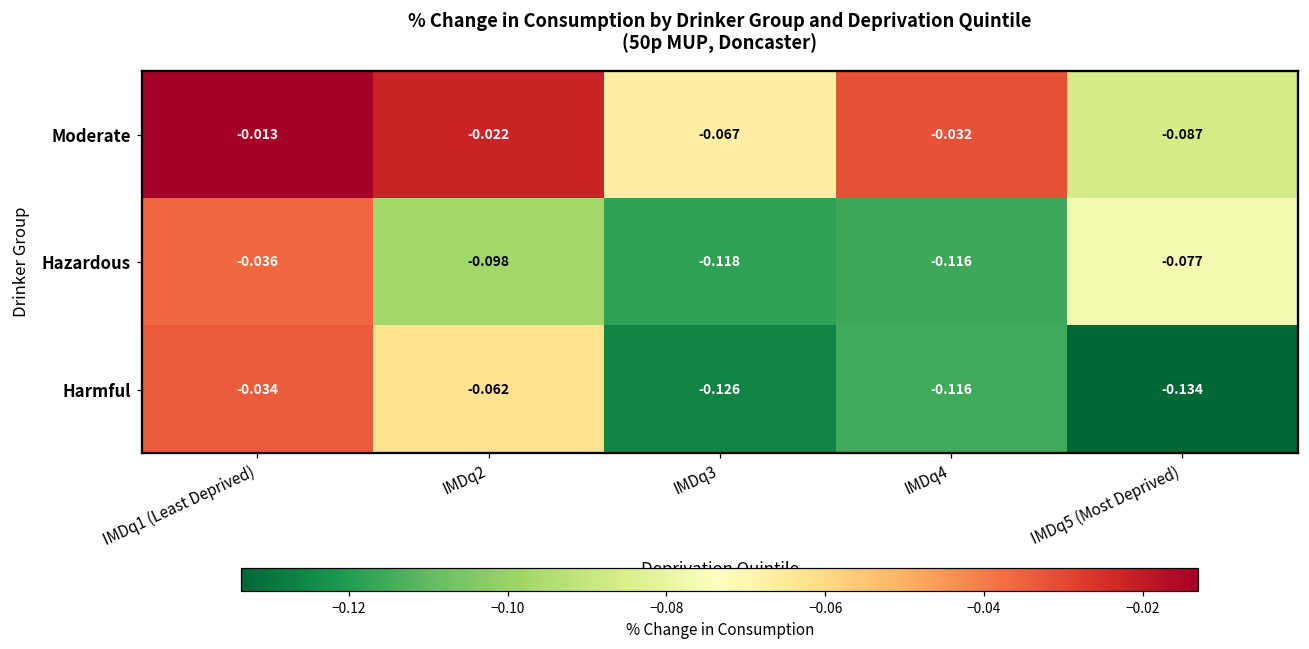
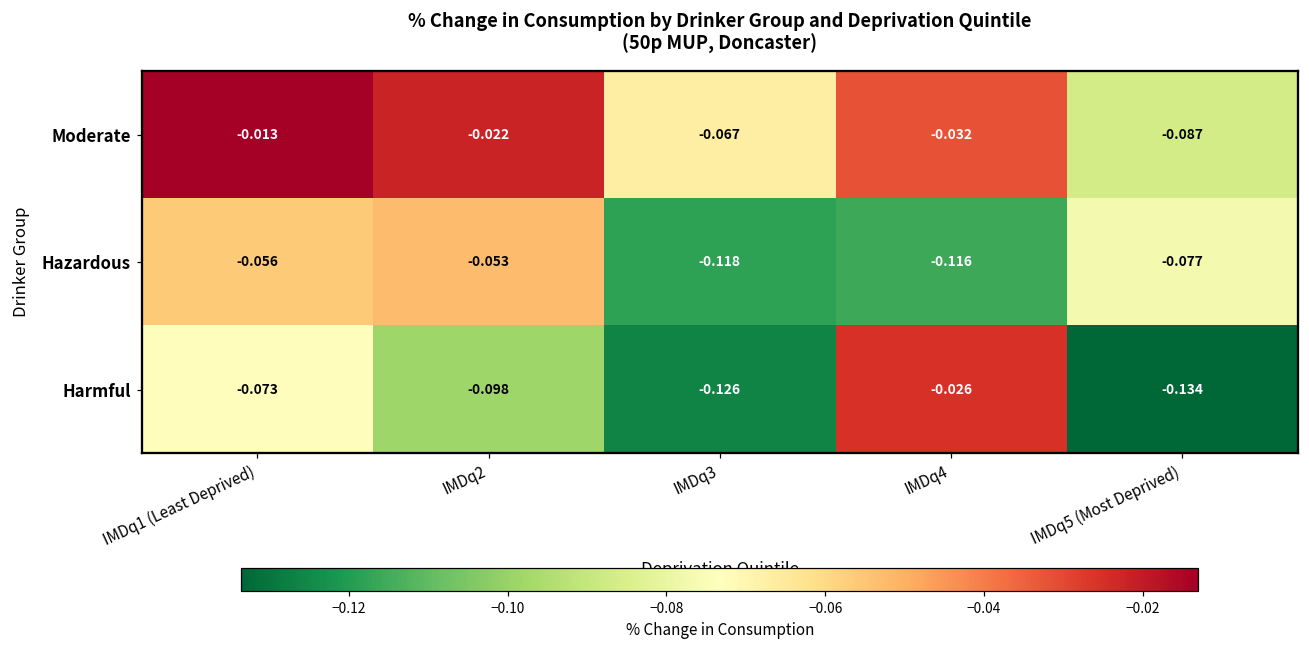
  {
    "Moderate": {
      "IMDq1 (Least Deprived)": -0.013,
      "IMDq2": -0.022,
      "IMDq3": -0.067,
      "IMDq4": -0.032,
      "IMDq5 (Most Deprived)": -0.087
    },
    "Hazardous": {
-     "IMDq1 (Least Deprived)": -0.036,
-     "IMDq2": -0.098,
+     "IMDq1 (Least Deprived)": -0.056,
+     "IMDq2": -0.053,
      "IMDq3": -0.118,
      "IMDq4": -0.116,
      "IMDq5 (Most Deprived)": -0.077
    },
    "Harmful": {
-     "IMDq1 (Least Deprived)": -0.034,
-     "IMDq2": -0.062,
+     "IMDq1 (Least Deprived)": -0.073,
+     "IMDq2": -0.098,
      "IMDq3": -0.126,
-     "IMDq4": -0.116,
+     "IMDq4": -0.026,
      "IMDq5 (Most Deprived)": -0.134
    }
  }
